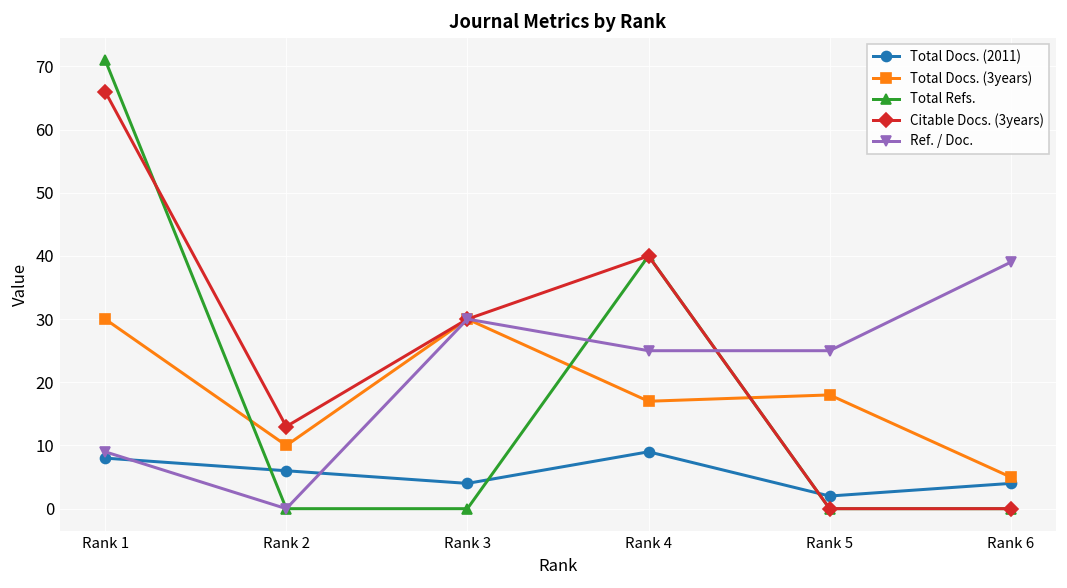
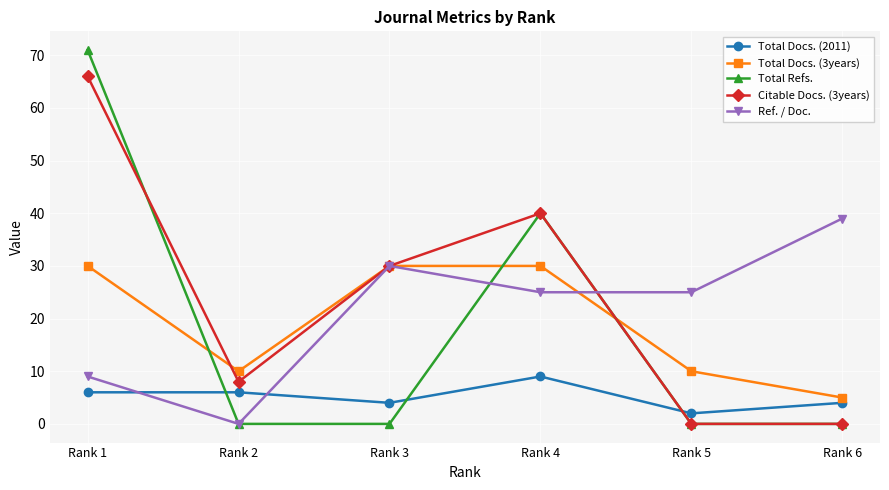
  {
    "Total Docs. (2011)": {
-     "Rank 1": 8,
+     "Rank 1": 6,
      "Rank 2": 6,
      "Rank 3": 4,
      "Rank 4": 9,
      "Rank 5": 2,
      "Rank 6": 4
    },
    "Total Docs. (3years)": {
      "Rank 1": 30,
      "Rank 2": 10,
-     "Rank 4": 17,
-     "Rank 5": 18,
+     "Rank 4": 30,
+     "Rank 5": 10,
      "Rank 6": 5
    },
    "Total Refs.": {
      "Rank 1": 71,
      "Rank 3": 0
    },
    "Citable Docs. (3years)": {
      "Rank 1": 66,
-     "Rank 2": 13
+     "Rank 2": 8
    },
    "Ref. / Doc.": {
      "Rank 1": 9,
      "Rank 4": 25,
      "Rank 5": 25,
      "Rank 6": 39
    }
  }
